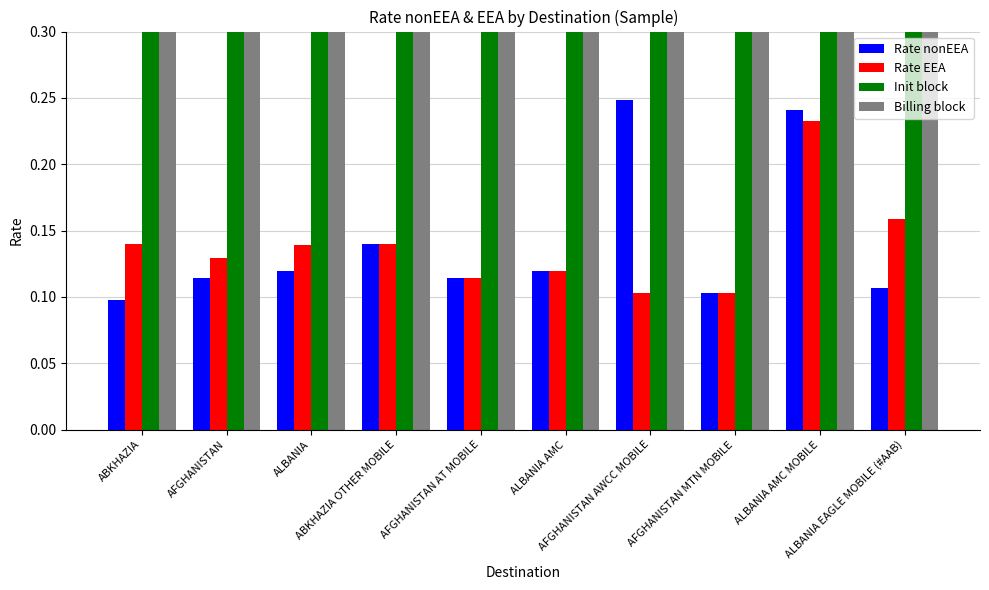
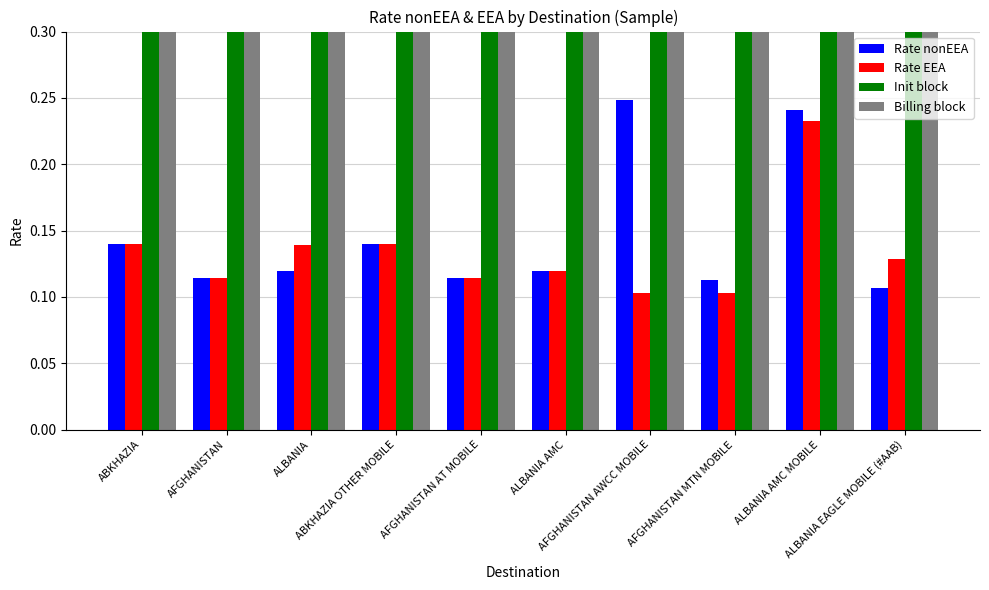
  {
    "Rate nonEEA": {
-     "ABKHAZIA": 0.097,
+     "ABKHAZIA": 0.140,
      "AFGHANISTAN": 0.114,
      "ALBANIA": 0.119,
      "ABKHAZIA OTHER MOBILE": 0.140,
      "AFGHANISTAN AT MOBILE": 0.114,
      "ALBANIA AMC": 0.119,
      "AFGHANISTAN AWCC MOBILE": 0.248,
-     "AFGHANISTAN MTN MOBILE": 0.103,
+     "AFGHANISTAN MTN MOBILE": 0.113,
      "ALBANIA AMC MOBILE": 0.241,
      "ALBANIA EAGLE MOBILE (#AAB)": 0.107
    },
    "Rate EEA": {
      "ABKHAZIA": 0.140,
-     "AFGHANISTAN": 0.129,
+     "AFGHANISTAN": 0.114,
      "ALBANIA": 0.139,
      "ABKHAZIA OTHER MOBILE": 0.140,
      "AFGHANISTAN AT MOBILE": 0.114,
      "ALBANIA AMC": 0.119,
      "AFGHANISTAN AWCC MOBILE": 0.103,
      "AFGHANISTAN MTN MOBILE": 0.103,
      "ALBANIA AMC MOBILE": 0.233,
-     "ALBANIA EAGLE MOBILE (#AAB)": 0.159
+     "ALBANIA EAGLE MOBILE (#AAB)": 0.129
    }
  }
